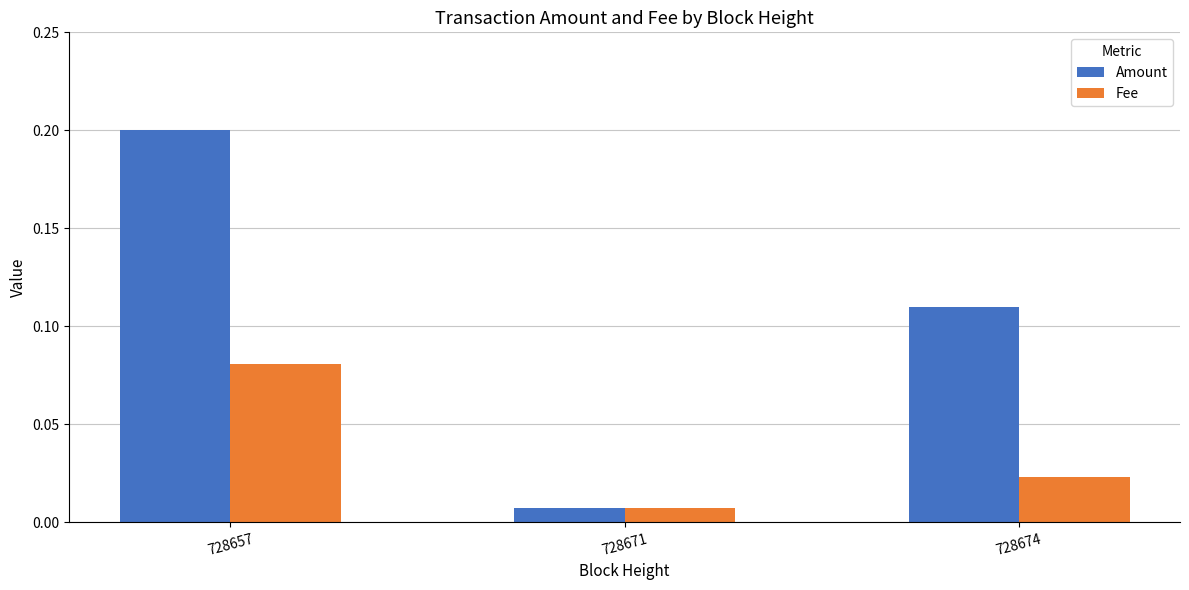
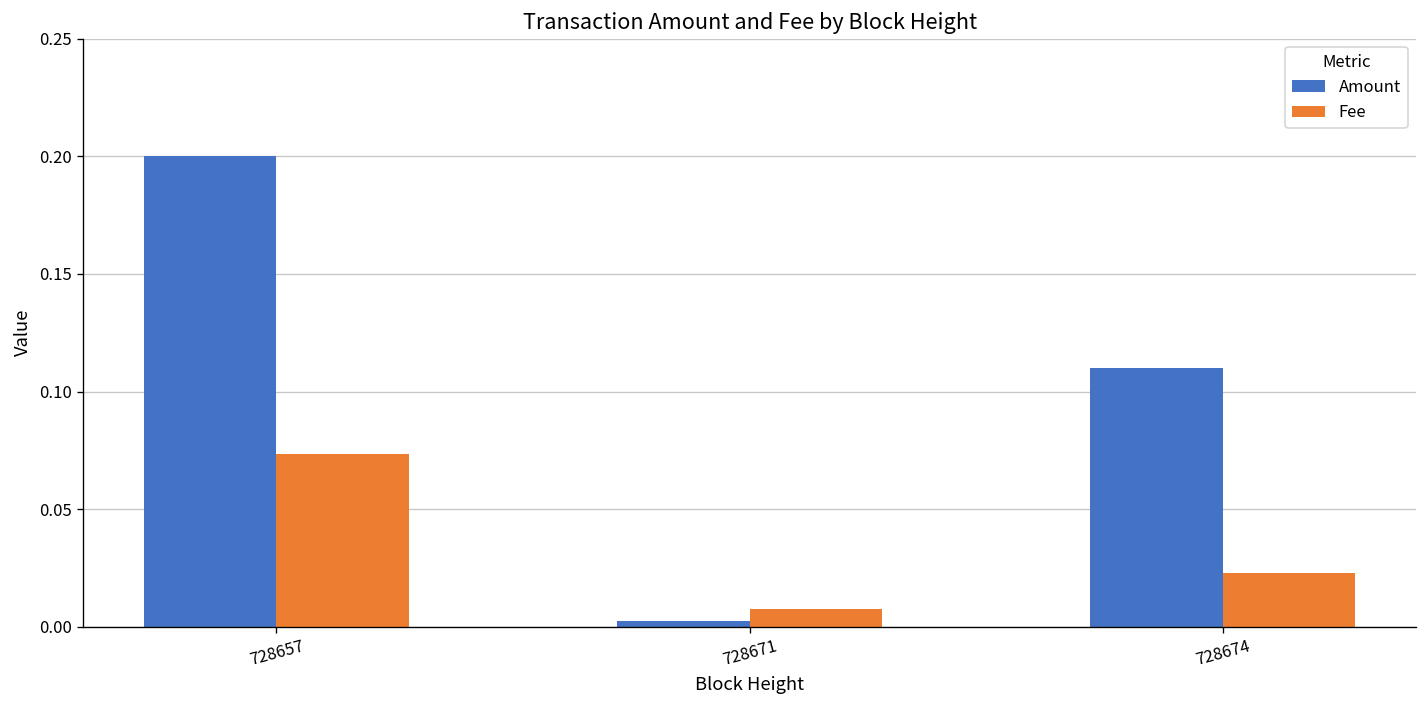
  {
    "Amount": {
      "728657": 0.200,
-     "728671": 0.007,
+     "728671": 0.003,
      "728674": 0.110
    },
    "Fee": {
-     "728657": 0.081,
+     "728657": 0.074,
      "728671": 0.007,
      "728674": 0.023
    }
  }
